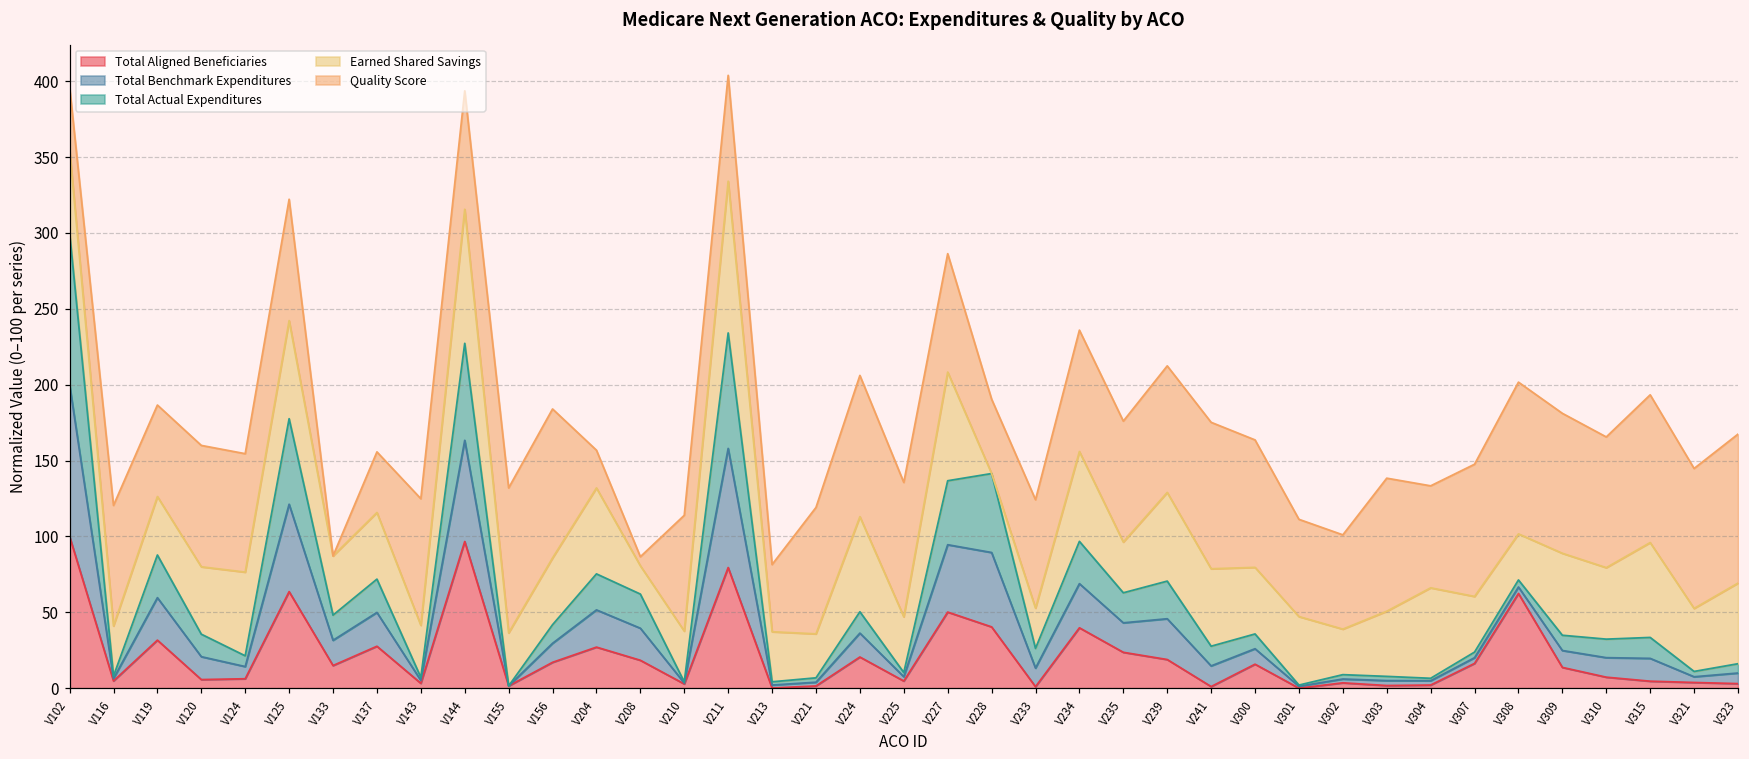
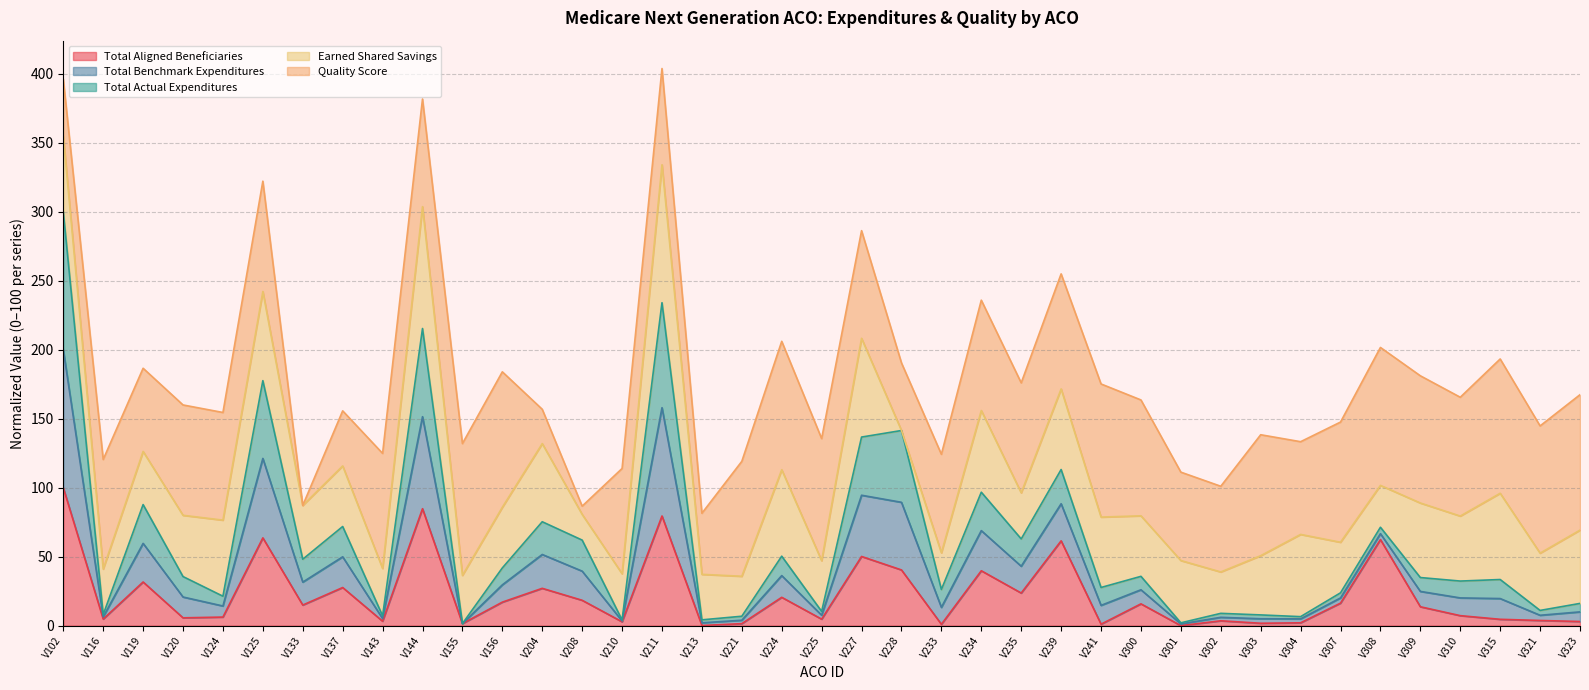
  {
    "Total Aligned Beneficiaries": {
      "V102": 100,
      "V119": 32,
      "V120": 6,
      "V124": 6,
      "V125": 64,
      "V133": 15,
      "V137": 28,
      "V143": 3,
-     "V144": 97,
+     "V144": 85,
      "V156": 17,
      "V204": 27,
      "V208": 18,
      "V211": 79,
      "V213": 0,
      "V221": 1,
      "V224": 21,
      "V225": 5,
      "V227": 50,
      "V228": 40,
      "V233": 1,
      "V234": 40,
      "V235": 24,
-     "V239": 19,
+     "V239": 61,
      "V241": 1,
      "V300": 16,
      "V302": 4,
      "V303": 2,
      "V304": 2,
      "V307": 16,
      "V308": 62,
      "V309": 14,
      "V310": 7,
      "V315": 5,
      "V321": 4,
      "V323": 3
    }
  }
